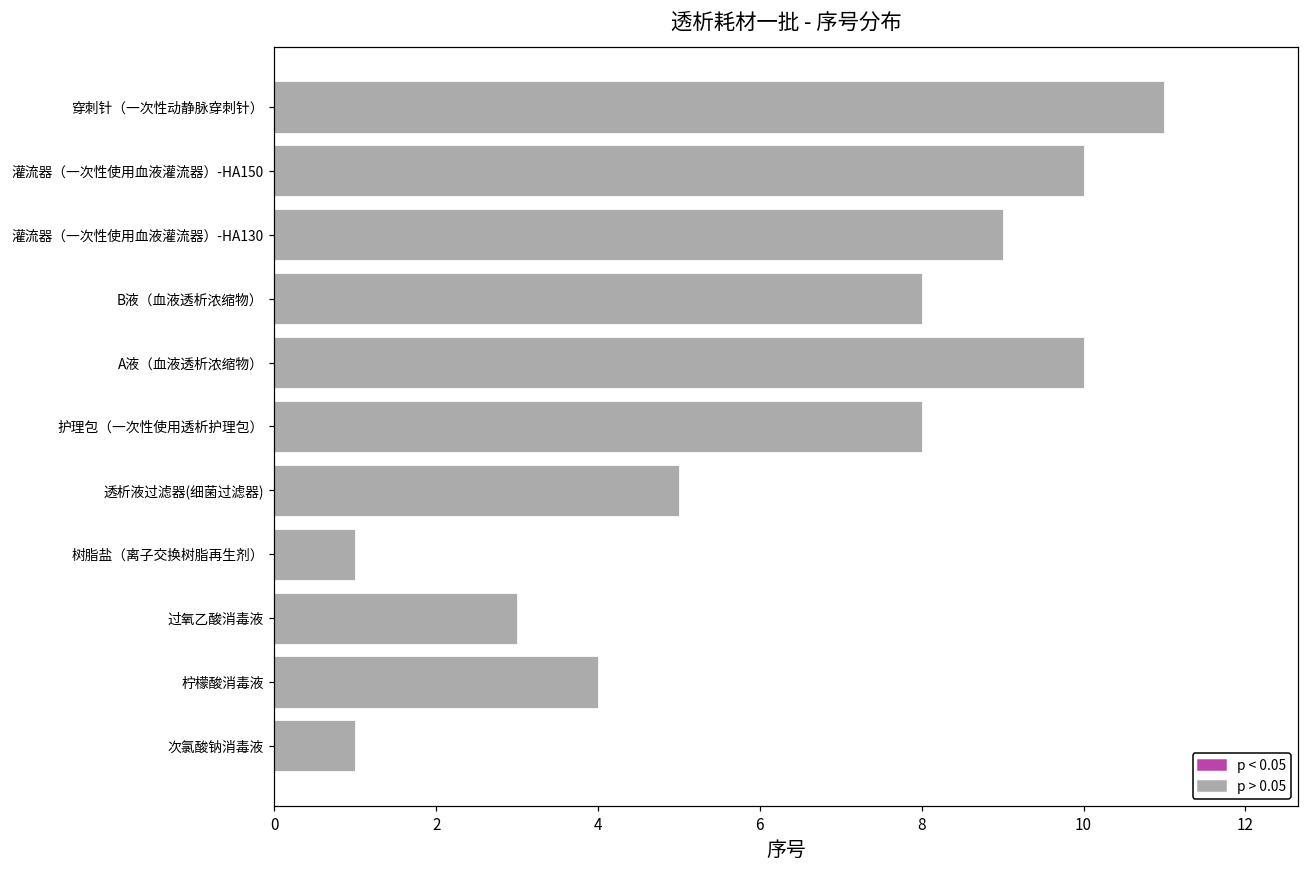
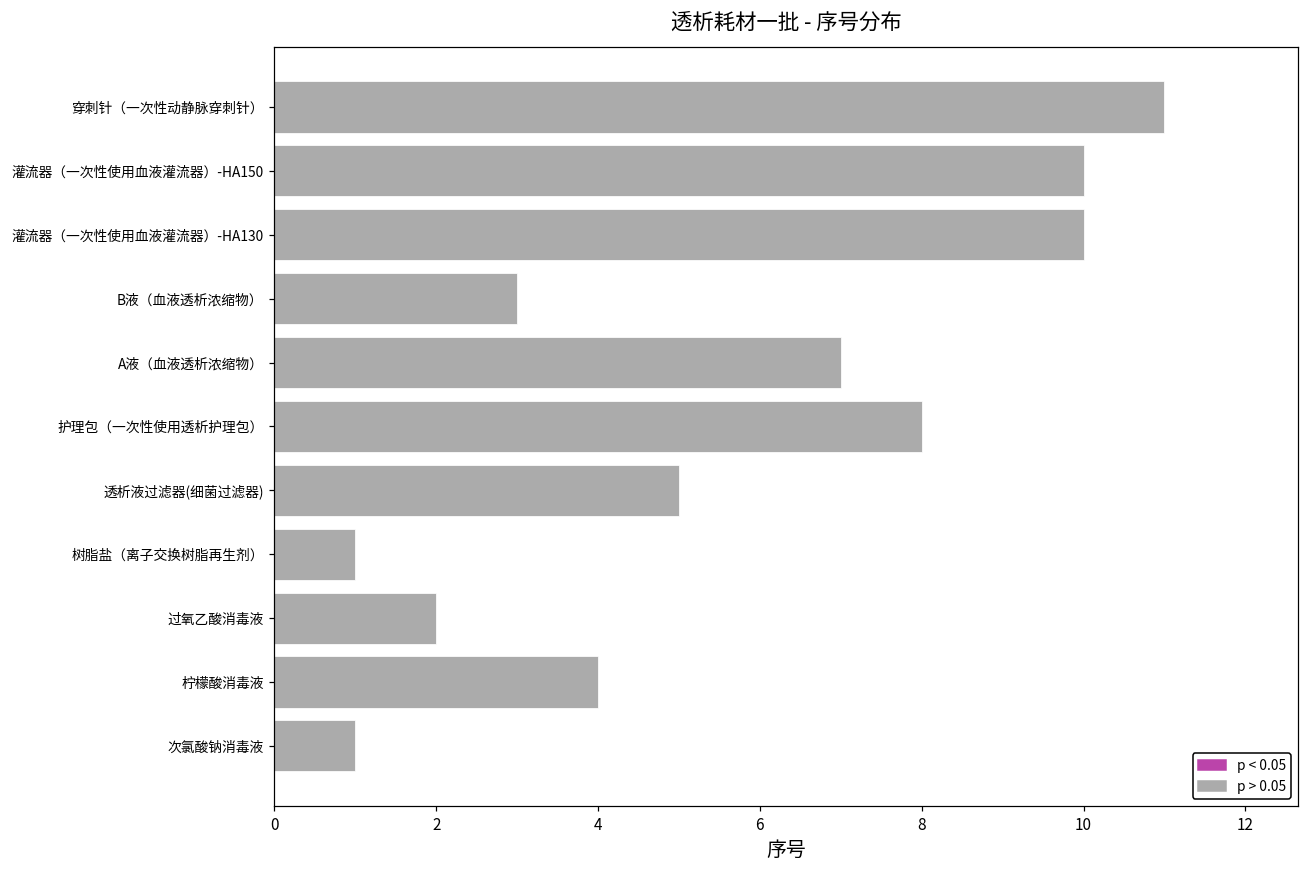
  {
    "穿刺针（一次性动静脉穿刺针）": 11,
    "灌流器（一次性使用血液灌流器）-HA150": 10,
-   "灌流器（一次性使用血液灌流器）-HA130": 9,
-   "B液（血液透析浓缩物）": 8,
-   "A液（血液透析浓缩物）": 10,
+   "灌流器（一次性使用血液灌流器）-HA130": 10,
+   "B液（血液透析浓缩物）": 3,
+   "A液（血液透析浓缩物）": 7,
    "护理包（一次性使用透析护理包）": 8,
    "透析液过滤器(细菌过滤器)": 5,
    "树脂盐（离子交换树脂再生剂）": 1,
-   "过氧乙酸消毒液": 3,
+   "过氧乙酸消毒液": 2,
    "柠檬酸消毒液": 4,
    "次氯酸钠消毒液": 1
  }
